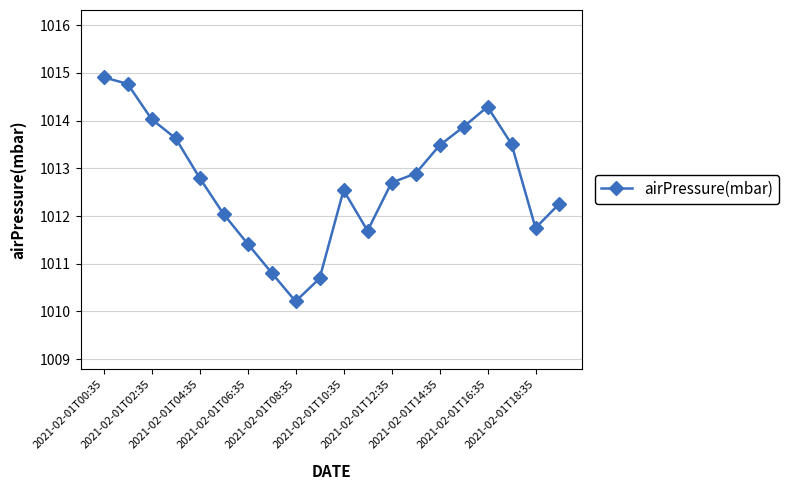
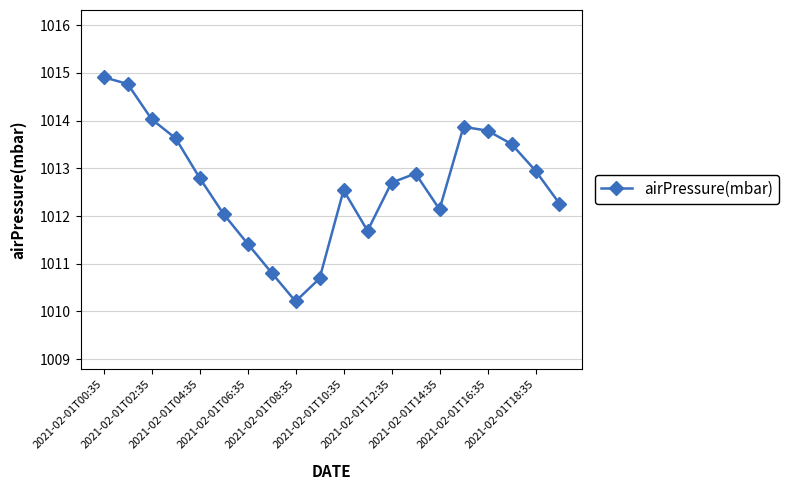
  {
    "2021-02-01T00:35": 1014.9,
    "2021-02-01T02:35": 1014.0,
    "2021-02-01T04:35": 1012.8,
    "2021-02-01T06:35": 1011.4,
    "2021-02-01T08:35": 1010.2,
    "2021-02-01T10:35": 1012.5,
    "2021-02-01T12:35": 1012.7,
-   "2021-02-01T14:35": 1013.5,
-   "2021-02-01T16:35": 1014.3,
-   "2021-02-01T18:35": 1011.8
+   "2021-02-01T14:35": 1012.1,
+   "2021-02-01T16:35": 1013.8,
+   "2021-02-01T18:35": 1013.0
  }
